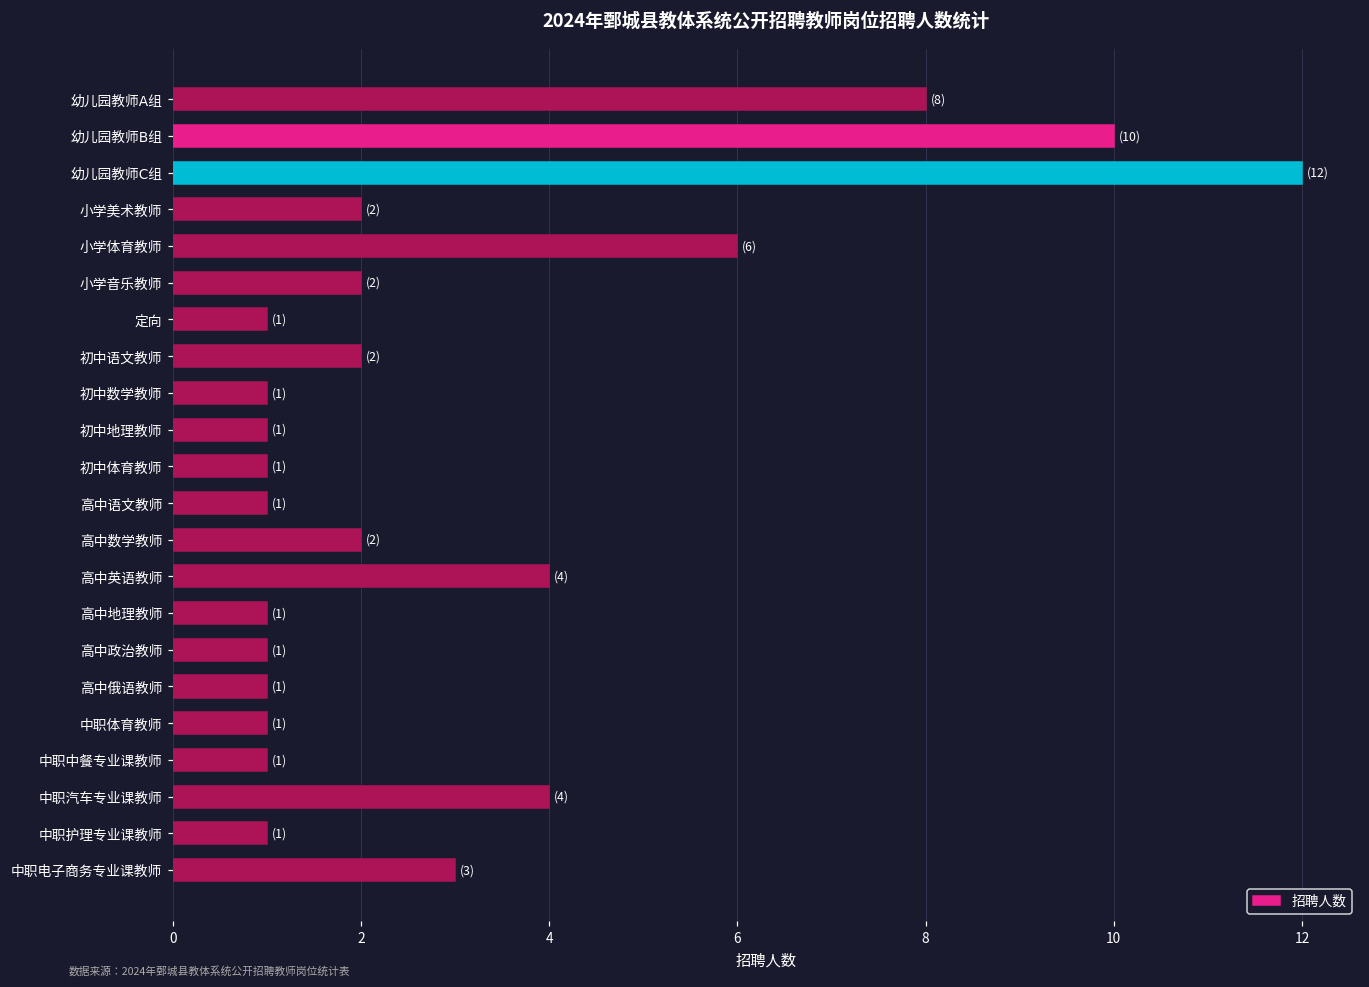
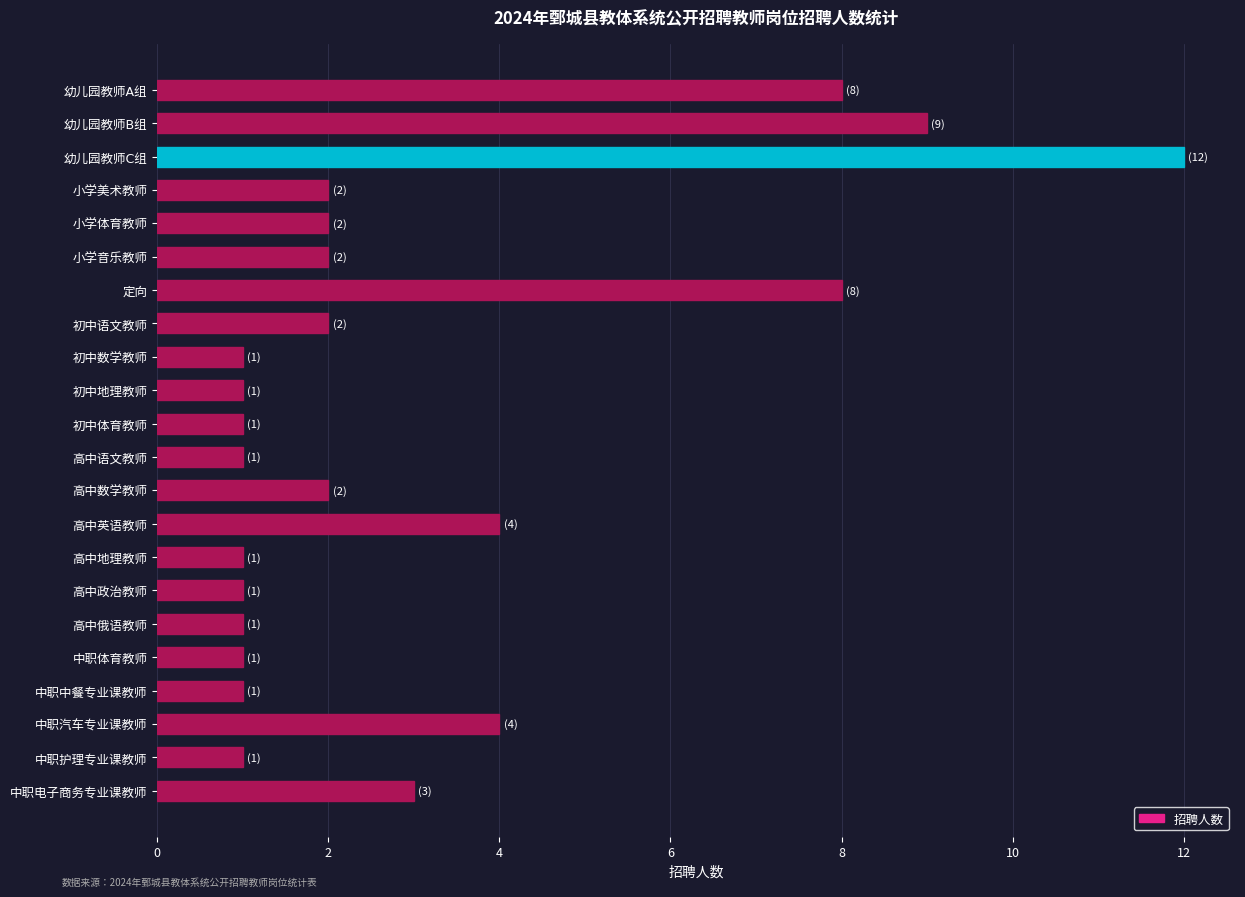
  {
    "幼儿园教师A组": "(8)",
-   "幼儿园教师B组": "(10)",
+   "幼儿园教师B组": "(9)",
    "幼儿园教师C组": "(12)",
    "小学美术教师": "(2)",
-   "小学体育教师": "(6)",
+   "小学体育教师": "(2)",
    "小学音乐教师": "(2)",
-   "定向": "(1)",
+   "定向": "(8)",
    "初中语文教师": "(2)",
    "初中数学教师": "(1)",
    "初中地理教师": "(1)",
    "初中体育教师": "(1)",
    "高中语文教师": "(1)",
    "高中数学教师": "(2)",
    "高中英语教师": "(4)",
    "高中地理教师": "(1)",
    "高中政治教师": "(1)",
    "高中俄语教师": "(1)",
    "中职体育教师": "(1)",
    "中职中餐专业课教师": "(1)",
    "中职汽车专业课教师": "(4)",
    "中职护理专业课教师": "(1)",
    "中职电子商务专业课教师": "(3)"
  }
